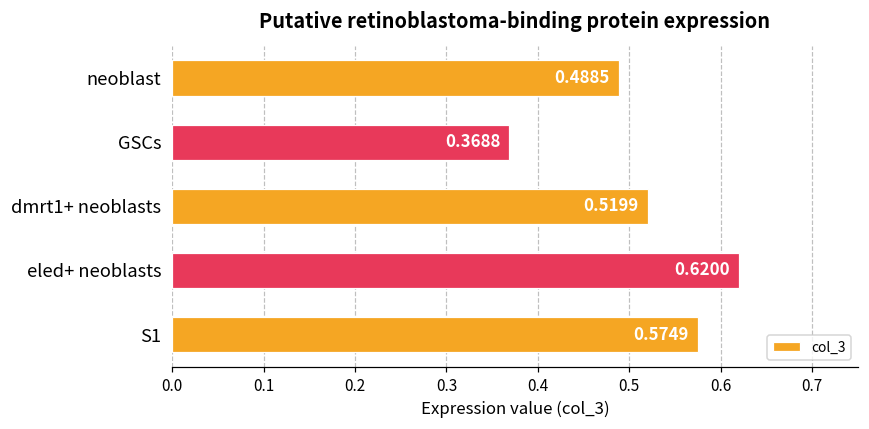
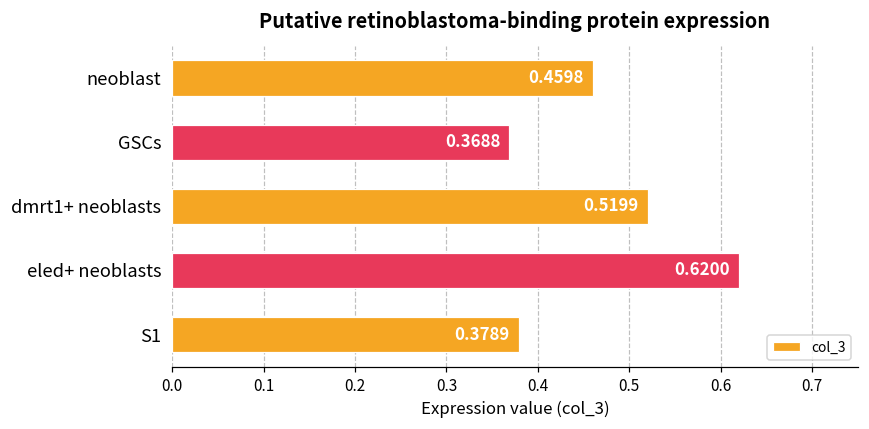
  {
-   "neoblast": 0.4885,
+   "neoblast": 0.4598,
    "GSCs": 0.3688,
    "dmrt1+ neoblasts": 0.5199,
    "eled+ neoblasts": 0.6200,
-   "S1": 0.5749
+   "S1": 0.3789
  }
